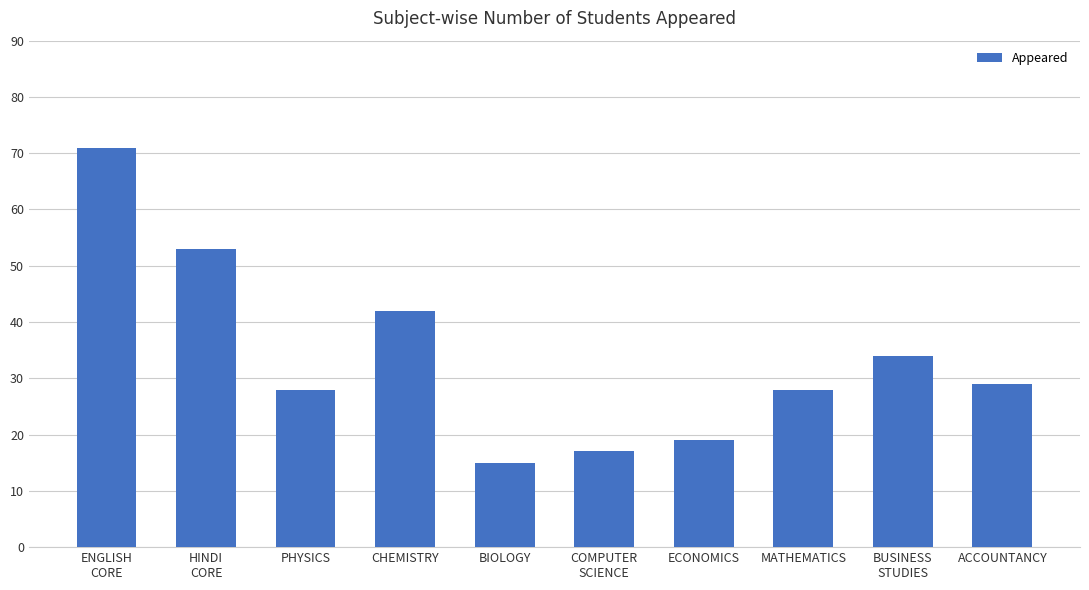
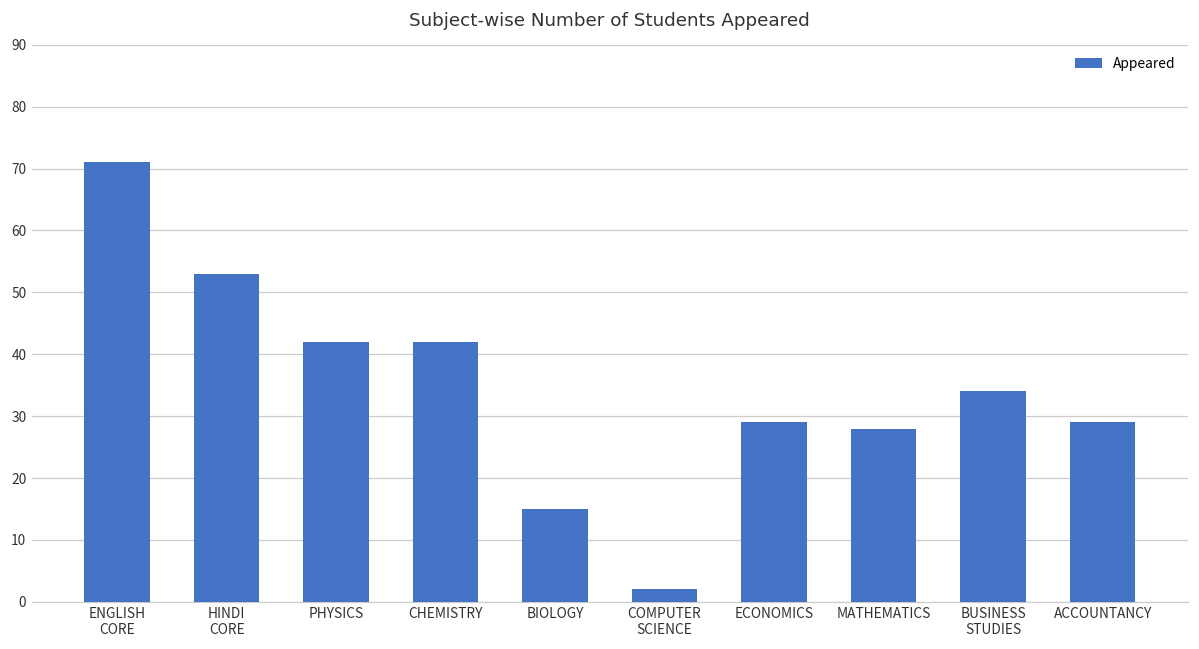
  {
    "ENGLISH CORE": 71,
    "HINDI CORE": 53,
-   "PHYSICS": 28,
+   "PHYSICS": 42,
    "CHEMISTRY": 42,
    "BIOLOGY": 15,
-   "COMPUTER SCIENCE": 17,
-   "ECONOMICS": 19,
+   "COMPUTER SCIENCE": 2,
+   "ECONOMICS": 29,
    "MATHEMATICS": 28,
    "BUSINESS STUDIES": 34,
    "ACCOUNTANCY": 29
  }
